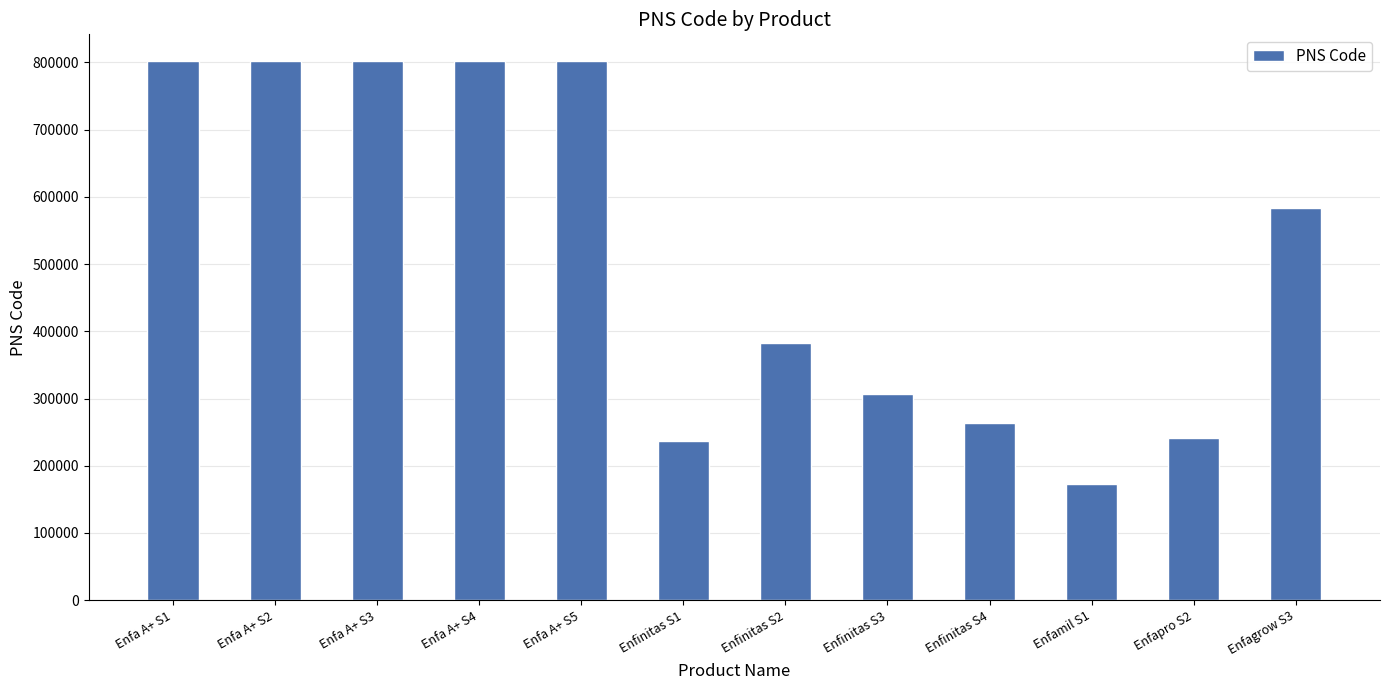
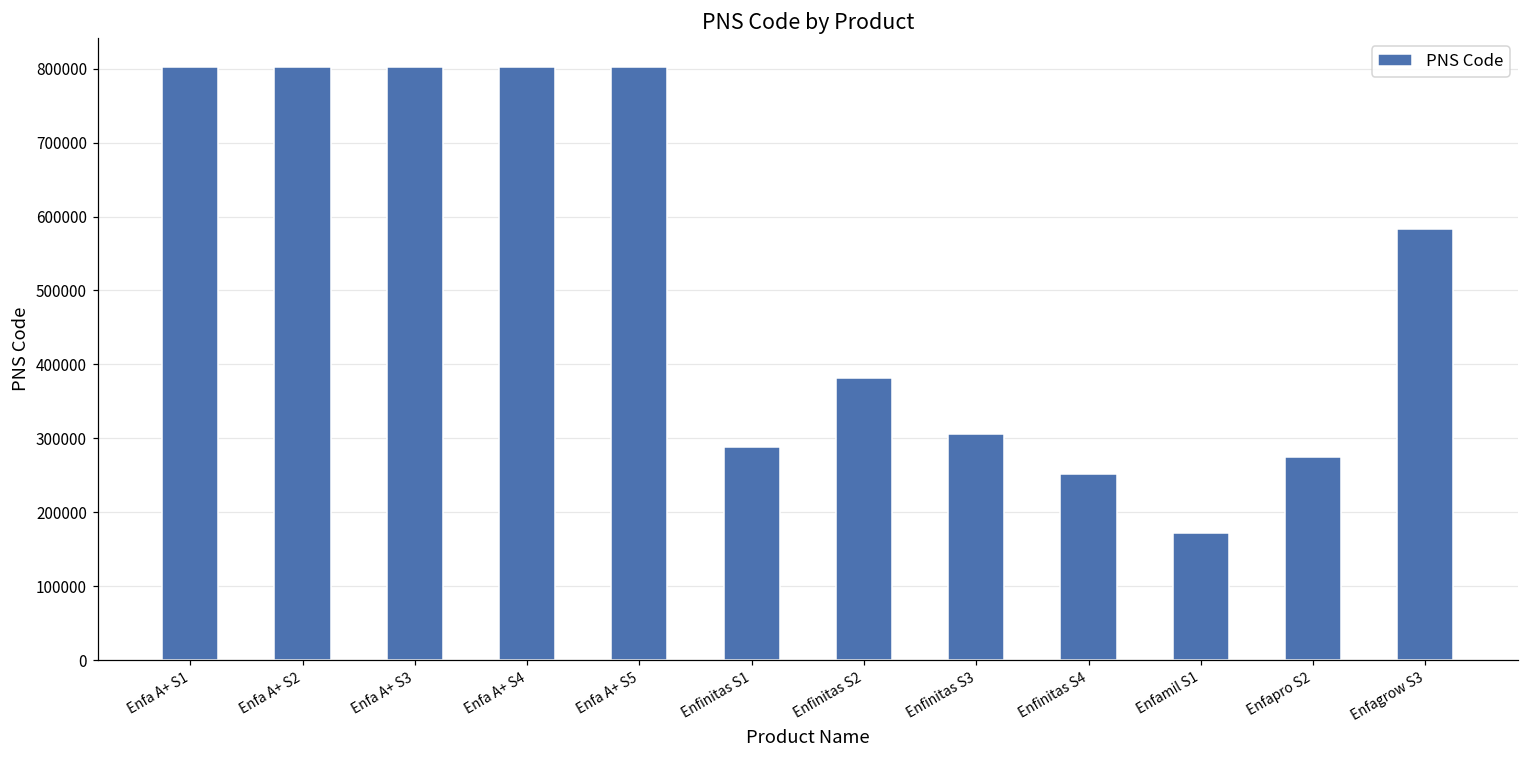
  {
    "Enfa A+ S1": 800000,
    "Enfa A+ S2": 800000,
    "Enfa A+ S3": 800000,
    "Enfa A+ S4": 800000,
    "Enfa A+ S5": 800000,
-   "Enfinitas S1": 240000,
+   "Enfinitas S1": 290000,
    "Enfinitas S2": 380000,
    "Enfinitas S3": 310000,
-   "Enfinitas S4": 260000,
+   "Enfinitas S4": 250000,
    "Enfamil S1": 170000,
-   "Enfapro S2": 240000,
+   "Enfapro S2": 280000,
    "Enfagrow S3": 580000
  }
